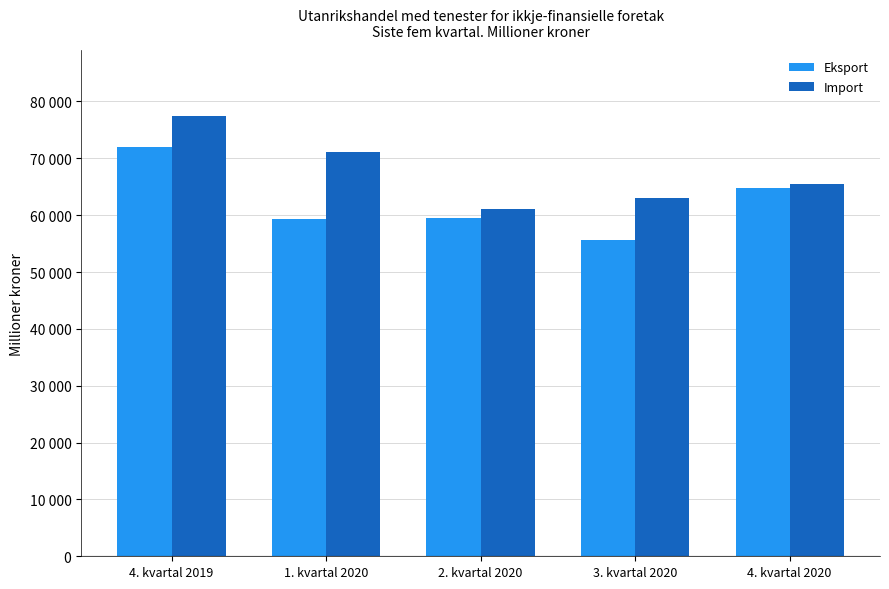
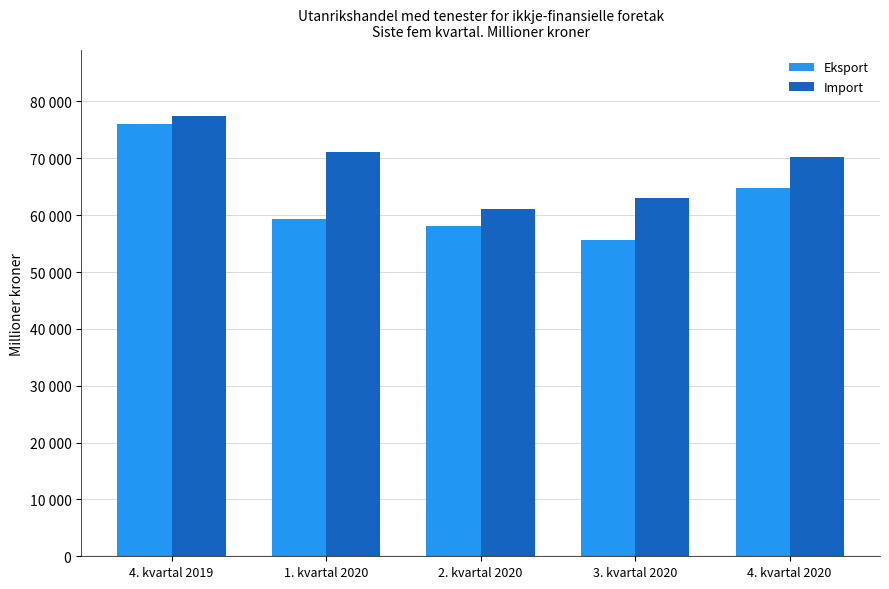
  {
    "Eksport": {
-     "4. kvartal 2019": 72000,
+     "4. kvartal 2019": 76000,
      "1. kvartal 2020": 59000,
-     "2. kvartal 2020": 60000,
+     "2. kvartal 2020": 58000,
      "3. kvartal 2020": 56000,
      "4. kvartal 2020": 65000
    },
    "Import": {
      "4. kvartal 2019": 77000,
      "1. kvartal 2020": 71000,
      "2. kvartal 2020": 61000,
      "3. kvartal 2020": 63000,
-     "4. kvartal 2020": 66000
+     "4. kvartal 2020": 70000
    }
  }
